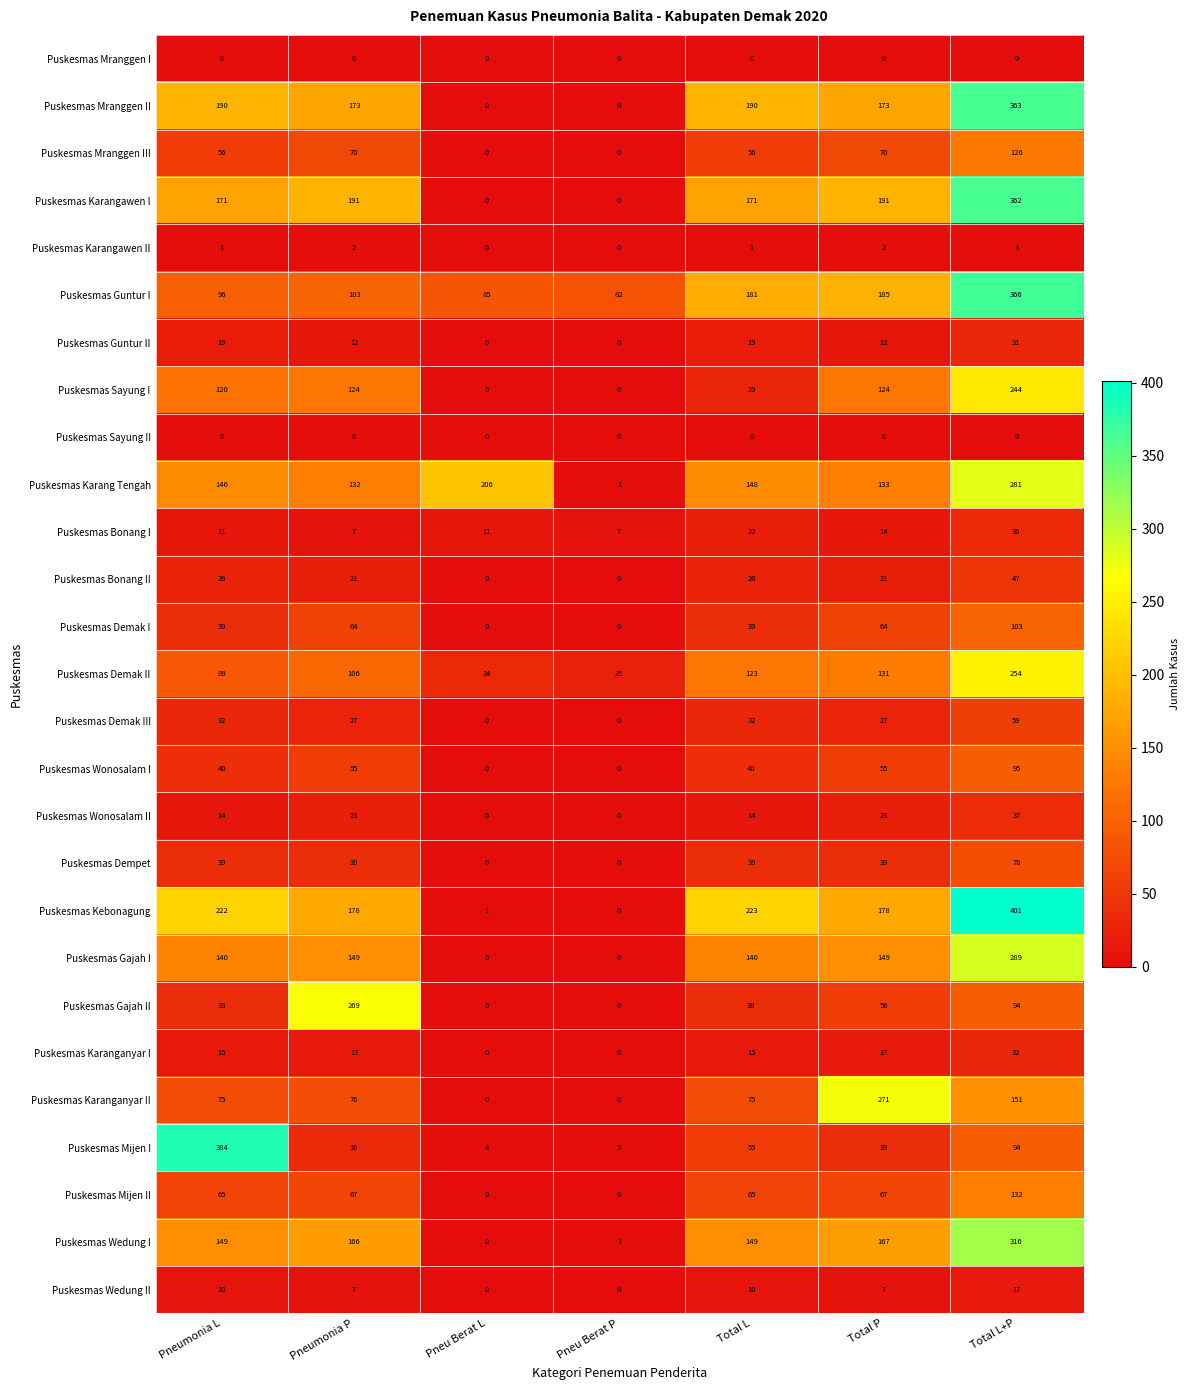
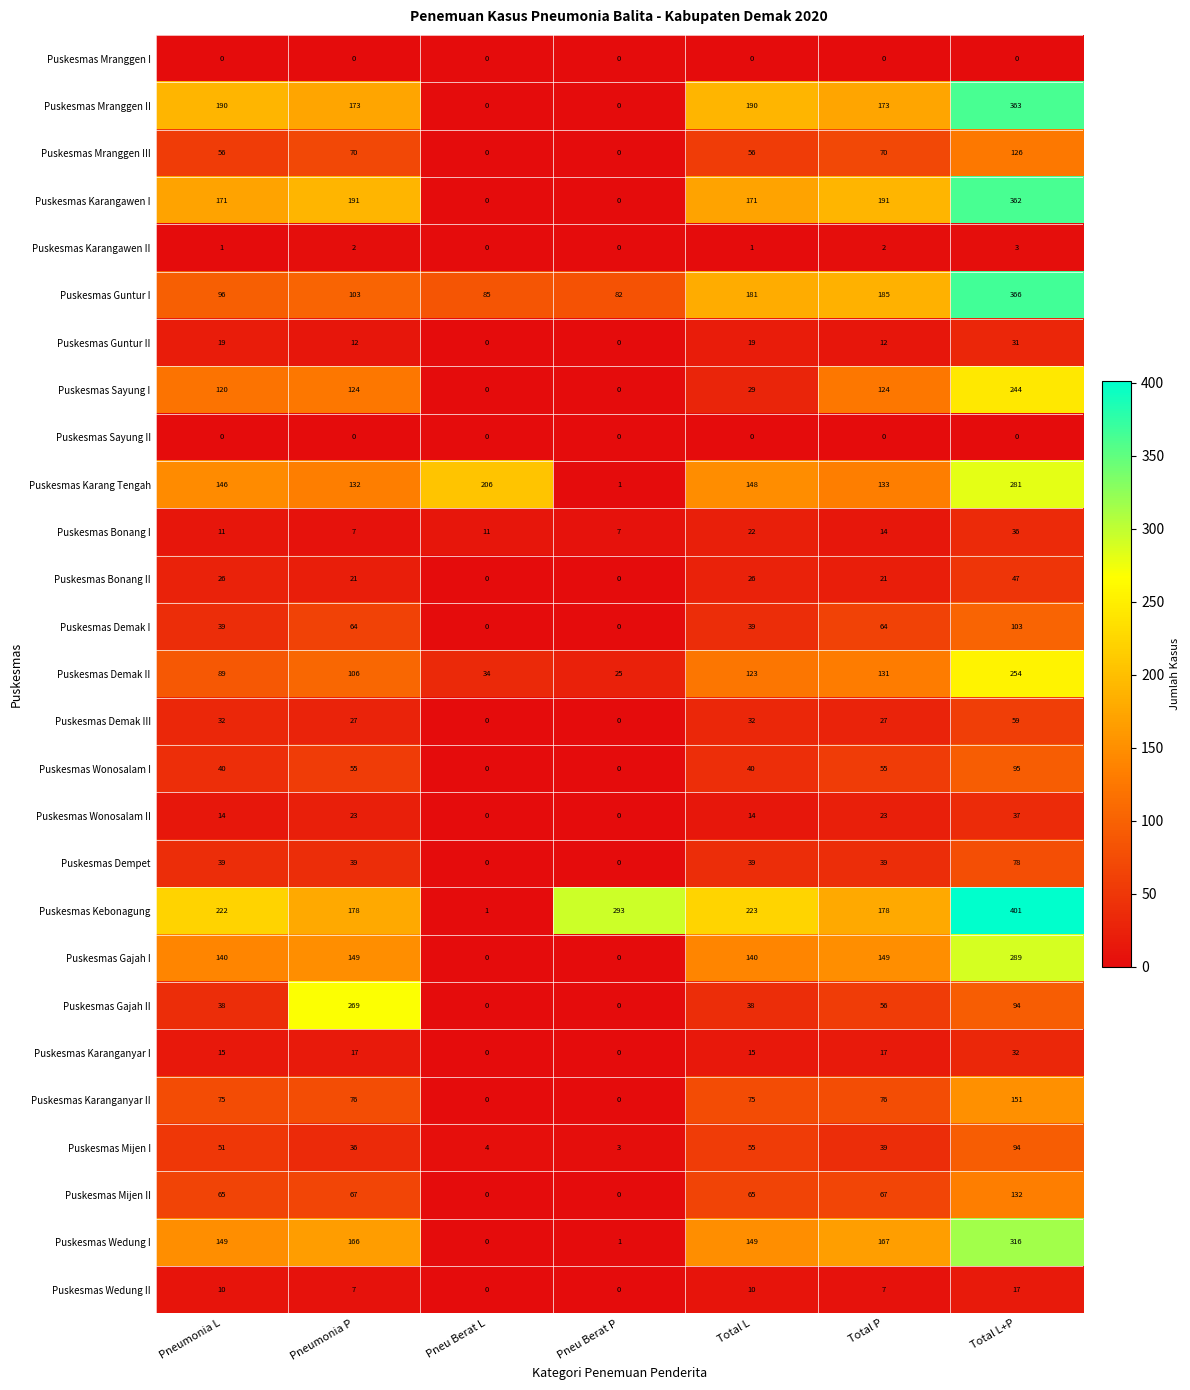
  {
    "Puskesmas Mranggen I": {
      "Pneumonia L": 0,
      "Pneumonia P": 0,
      "Pneu Berat L": 0,
      "Pneu Berat P": 0,
      "Total L": 0,
      "Total P": 0,
      "Total L+P": 0
    },
    "Puskesmas Mranggen II": {
      "Pneumonia L": 190,
      "Pneumonia P": 173,
      "Pneu Berat L": 0,
      "Pneu Berat P": 0,
      "Total L": 190,
      "Total P": 173,
      "Total L+P": 363
    },
    "Puskesmas Mranggen III": {
      "Pneumonia L": 56,
      "Pneumonia P": 70,
      "Pneu Berat L": 0,
      "Pneu Berat P": 0,
      "Total L": 56,
      "Total P": 70,
      "Total L+P": 126
    },
    "Puskesmas Karangawen I": {
      "Pneumonia L": 171,
      "Pneumonia P": 191,
      "Pneu Berat L": 0,
      "Pneu Berat P": 0,
      "Total L": 171,
      "Total P": 191,
      "Total L+P": 362
    },
    "Puskesmas Karangawen II": {
      "Pneumonia L": 1,
      "Pneumonia P": 2,
      "Pneu Berat L": 0,
      "Pneu Berat P": 0,
      "Total L": 1,
      "Total P": 2,
      "Total L+P": 3
    },
    "Puskesmas Guntur I": {
      "Pneumonia L": 96,
      "Pneumonia P": 103,
      "Pneu Berat L": 85,
      "Pneu Berat P": 82,
      "Total L": 181,
      "Total P": 185,
      "Total L+P": 366
    },
    "Puskesmas Guntur II": {
      "Pneumonia L": 19,
      "Pneumonia P": 12,
      "Pneu Berat L": 0,
      "Pneu Berat P": 0,
      "Total L": 19,
      "Total P": 12,
      "Total L+P": 31
    },
    "Puskesmas Sayung I": {
      "Pneumonia L": 120,
      "Pneumonia P": 124,
      "Pneu Berat L": 0,
      "Pneu Berat P": 0,
      "Total L": 29,
      "Total P": 124,
      "Total L+P": 244
    },
    "Puskesmas Sayung II": {
      "Pneumonia L": 0,
      "Pneumonia P": 0,
      "Pneu Berat L": 0,
      "Pneu Berat P": 0,
      "Total L": 0,
      "Total P": 0,
      "Total L+P": 0
    },
    "Puskesmas Karang Tengah": {
      "Pneumonia L": 146,
      "Pneumonia P": 132,
      "Pneu Berat L": 206,
      "Pneu Berat P": 1,
      "Total L": 148,
      "Total P": 133,
      "Total L+P": 281
    },
    "Puskesmas Bonang I": {
      "Pneumonia L": 11,
      "Pneumonia P": 7,
      "Pneu Berat L": 11,
      "Pneu Berat P": 7,
      "Total L": 22,
      "Total P": 14,
      "Total L+P": 36
    },
    "Puskesmas Bonang II": {
      "Pneumonia L": 26,
      "Pneumonia P": 21,
      "Pneu Berat L": 0,
      "Pneu Berat P": 0,
      "Total L": 26,
      "Total P": 21,
      "Total L+P": 47
    },
    "Puskesmas Demak I": {
      "Pneumonia L": 39,
      "Pneumonia P": 64,
      "Pneu Berat L": 0,
      "Pneu Berat P": 0,
      "Total L": 39,
      "Total P": 64,
      "Total L+P": 103
    },
    "Puskesmas Demak II": {
      "Pneumonia L": 89,
      "Pneumonia P": 106,
      "Pneu Berat L": 34,
      "Pneu Berat P": 25,
      "Total L": 123,
      "Total P": 131,
      "Total L+P": 254
    },
    "Puskesmas Demak III": {
      "Pneumonia L": 32,
      "Pneumonia P": 27,
      "Pneu Berat L": 0,
      "Pneu Berat P": 0,
      "Total L": 32,
      "Total P": 27,
      "Total L+P": 59
    },
    "Puskesmas Wonosalam I": {
      "Pneumonia L": 40,
      "Pneumonia P": 55,
      "Pneu Berat L": 0,
      "Pneu Berat P": 0,
      "Total L": 40,
      "Total P": 55,
      "Total L+P": 95
    },
    "Puskesmas Wonosalam II": {
      "Pneumonia L": 14,
      "Pneumonia P": 23,
      "Pneu Berat L": 0,
      "Pneu Berat P": 0,
      "Total L": 14,
      "Total P": 23,
      "Total L+P": 37
    },
    "Puskesmas Dempet": {
      "Pneumonia L": 39,
      "Pneumonia P": 39,
      "Pneu Berat L": 0,
      "Pneu Berat P": 0,
      "Total L": 39,
      "Total P": 39,
      "Total L+P": 78
    },
    "Puskesmas Kebonagung": {
      "Pneumonia L": 222,
      "Pneumonia P": 178,
      "Pneu Berat L": 1,
-     "Pneu Berat P": 0,
+     "Pneu Berat P": 293,
      "Total L": 223,
      "Total P": 178,
      "Total L+P": 401
    },
    "Puskesmas Gajah I": {
      "Pneumonia L": 140,
      "Pneumonia P": 149,
      "Pneu Berat L": 0,
      "Pneu Berat P": 0,
      "Total L": 140,
      "Total P": 149,
      "Total L+P": 289
    },
    "Puskesmas Gajah II": {
      "Pneumonia L": 38,
      "Pneumonia P": 269,
      "Pneu Berat L": 0,
      "Pneu Berat P": 0,
      "Total L": 38,
      "Total P": 56,
      "Total L+P": 94
    },
    "Puskesmas Karanganyar I": {
      "Pneumonia L": 15,
      "Pneumonia P": 17,
      "Pneu Berat L": 0,
      "Pneu Berat P": 0,
      "Total L": 15,
      "Total P": 17,
      "Total L+P": 32
    },
    "Puskesmas Karanganyar II": {
      "Pneumonia L": 75,
      "Pneumonia P": 76,
      "Pneu Berat L": 0,
      "Pneu Berat P": 0,
      "Total L": 75,
-     "Total P": 271,
+     "Total P": 76,
      "Total L+P": 151
    },
    "Puskesmas Mijen I": {
-     "Pneumonia L": 384,
+     "Pneumonia L": 51,
      "Pneumonia P": 36,
      "Pneu Berat L": 4,
      "Pneu Berat P": 3,
      "Total L": 55,
      "Total P": 39,
      "Total L+P": 94
    },
    "Puskesmas Mijen II": {
      "Pneumonia L": 65,
      "Pneumonia P": 67,
      "Pneu Berat L": 0,
      "Pneu Berat P": 0,
      "Total L": 65,
      "Total P": 67,
      "Total L+P": 132
    },
    "Puskesmas Wedung I": {
      "Pneumonia L": 149,
      "Pneumonia P": 166,
      "Pneu Berat L": 0,
      "Pneu Berat P": 1,
      "Total L": 149,
      "Total P": 167,
      "Total L+P": 316
    },
    "Puskesmas Wedung II": {
      "Pneumonia L": 10,
      "Pneumonia P": 7,
      "Pneu Berat L": 0,
      "Pneu Berat P": 0,
      "Total L": 10,
      "Total P": 7,
      "Total L+P": 17
    }
  }
